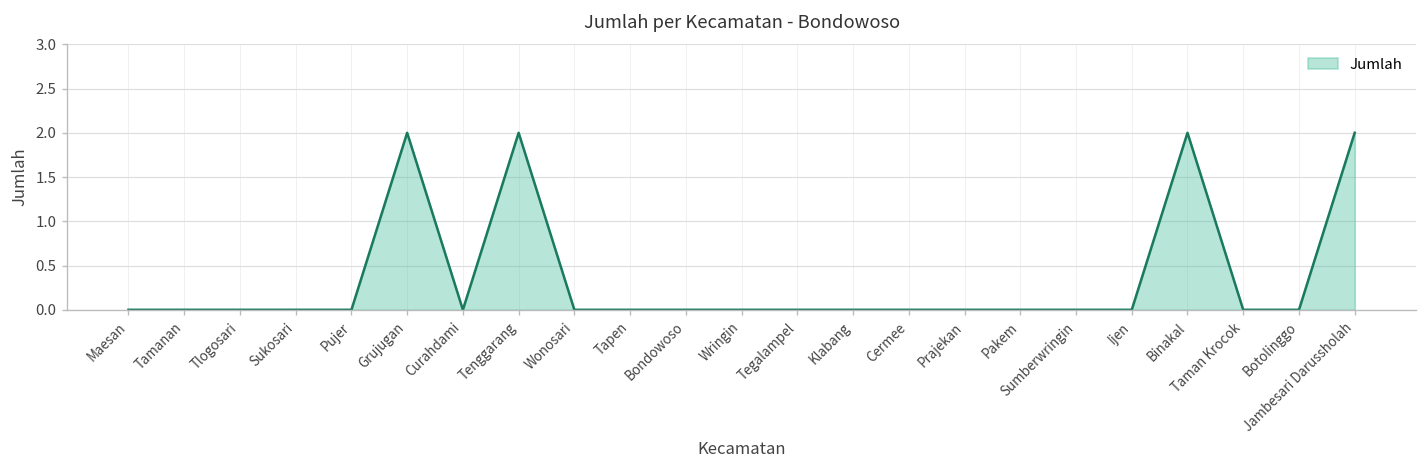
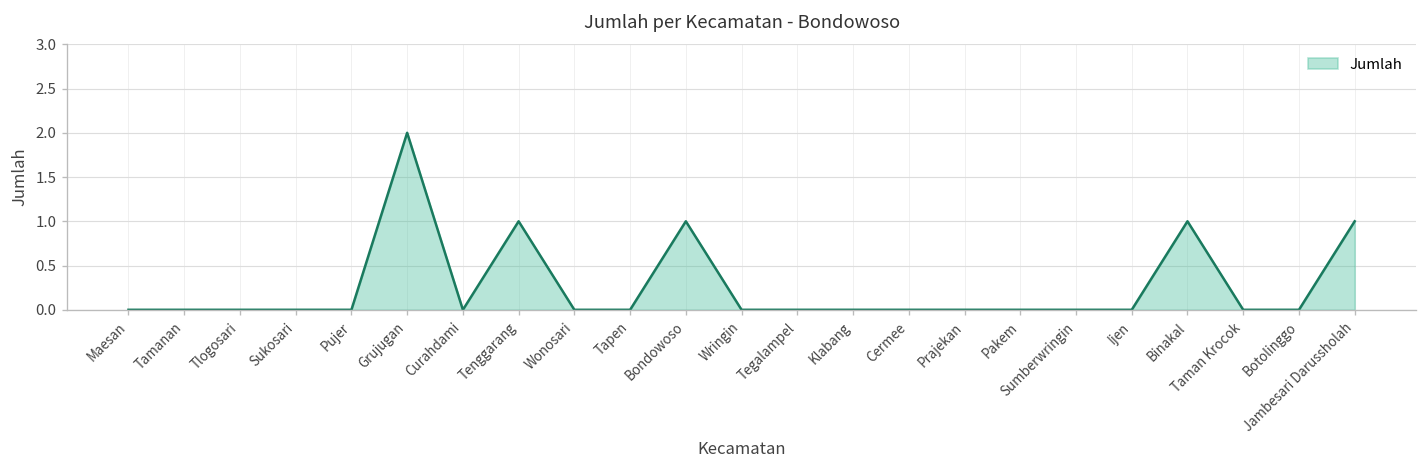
  {
    "Maesan": 0,
    "Tamanan": 0,
    "Tlogosari": 0,
    "Sukosari": 0,
    "Pujer": 0,
    "Grujugan": 2,
    "Curahdami": 0,
-   "Tenggarang": 2,
+   "Tenggarang": 1,
    "Wonosari": 0,
    "Tapen": 0,
-   "Bondowoso": 0,
+   "Bondowoso": 1,
    "Wringin": 0,
    "Tegalampel": 0,
    "Klabang": 0,
    "Cermee": 0,
    "Prajekan": 0,
    "Pakem": 0,
    "Sumberwringin": 0,
    "Ijen": 0,
-   "Binakal": 2,
+   "Binakal": 1,
    "Taman Krocok": 0,
    "Botolinggo": 0,
-   "Jambesari Darussholah": 2
+   "Jambesari Darussholah": 1
  }
